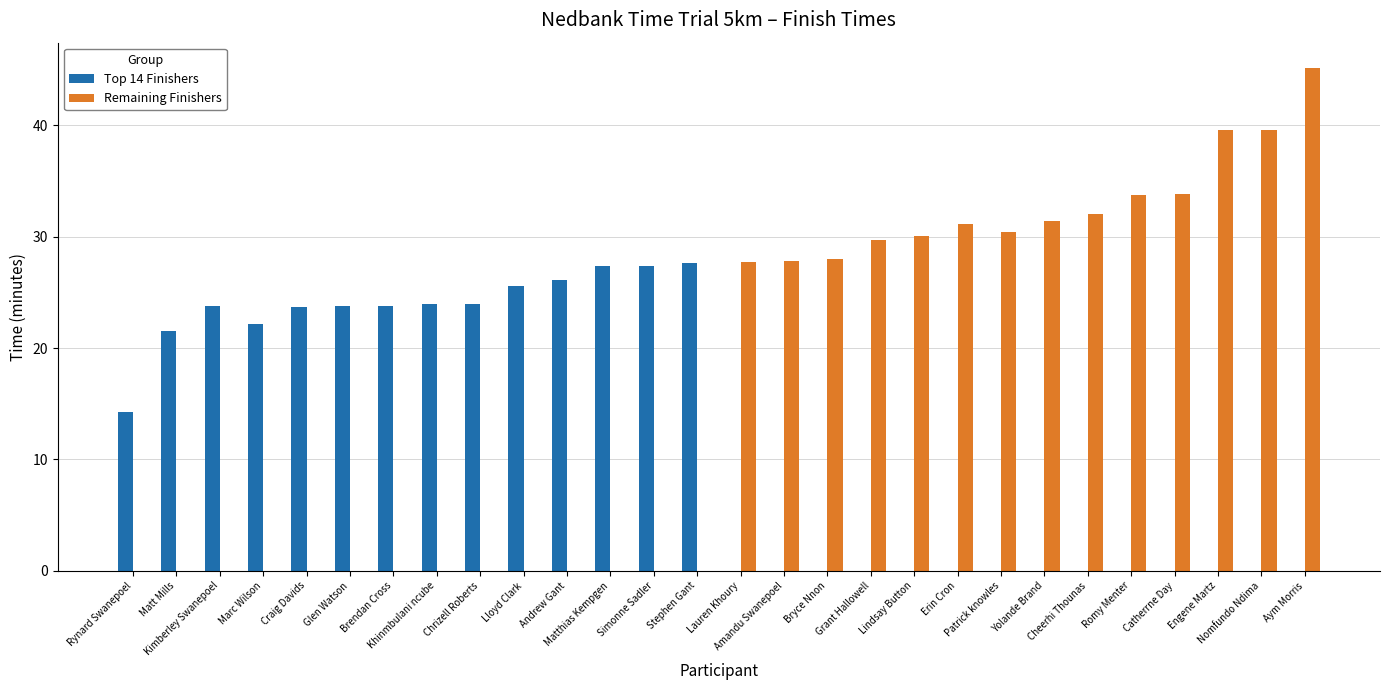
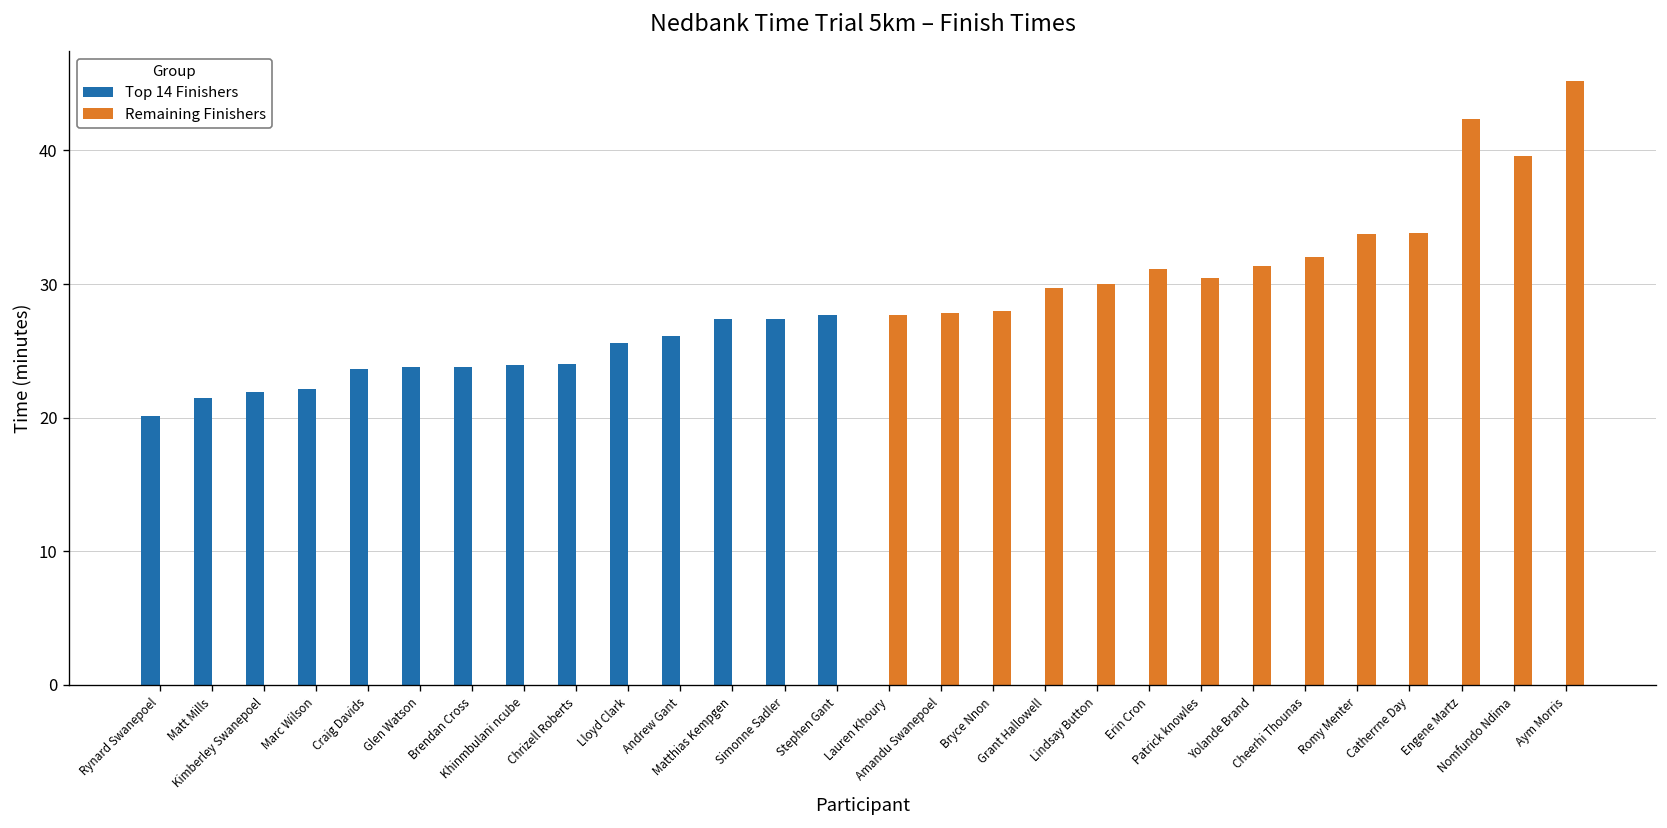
  {
    "Top 14 Finishers": {
-     "Rynard Swanepoel": 14.3,
+     "Rynard Swanepoel": 20.1,
      "Matt Mills": 21.5,
-     "Kimberley Swanepoel": 23.8,
+     "Kimberley Swanepoel": 21.9,
      "Marc Wilson": 22.2,
      "Craig Davids": 23.7,
      "Glen Watson": 23.8,
      "Brendan Cross": 23.8,
      "Khinmbulani ncube": 24.0,
      "Chrizell Roberts": 24.0,
      "Lloyd Clark": 25.6,
      "Andrew Gant": 26.1,
      "Matthias Kempgen": 27.4,
      "Simonne Sadler": 27.4,
      "Stephen Gant": 27.7,
      "Lauren Khoury": 0.0,
      "Amandu Swanepoel": 0.0,
      "Bryce Nnon": 0.0,
      "Grant Hallowell": 0.0,
      "Lindsay Button": 0.0,
      "Erin Cron": 0.0,
      "Patrick knowles": 0.0,
      "Yolande Brand": 0.0,
      "Cheerhi Thounas": 0.0,
      "Romy Menter": 0.0,
      "Catherrne Day": 0.0,
      "Engene Martz": 0.0,
      "Nomfundo Ndima": 0.0,
      "Aym Morris": 0.0
    },
    "Remaining Finishers": {
      "Rynard Swanepoel": 0.0,
      "Matt Mills": 0.0,
      "Kimberley Swanepoel": 0.0,
      "Marc Wilson": 0.0,
      "Craig Davids": 0.0,
      "Glen Watson": 0.0,
      "Brendan Cross": 0.0,
      "Khinmbulani ncube": 0.0,
      "Chrizell Roberts": 0.0,
      "Lloyd Clark": 0.0,
      "Andrew Gant": 0.0,
      "Matthias Kempgen": 0.0,
      "Simonne Sadler": 0.0,
      "Stephen Gant": 0.0,
      "Lauren Khoury": 27.7,
      "Amandu Swanepoel": 27.8,
      "Bryce Nnon": 28.0,
      "Grant Hallowell": 29.7,
      "Lindsay Button": 30.0,
      "Erin Cron": 31.1,
      "Patrick knowles": 30.4,
      "Yolande Brand": 31.4,
      "Cheerhi Thounas": 32.0,
      "Romy Menter": 33.8,
      "Catherrne Day": 33.8,
-     "Engene Martz": 39.6,
+     "Engene Martz": 42.4,
      "Nomfundo Ndima": 39.6,
      "Aym Morris": 45.2
    }
  }
